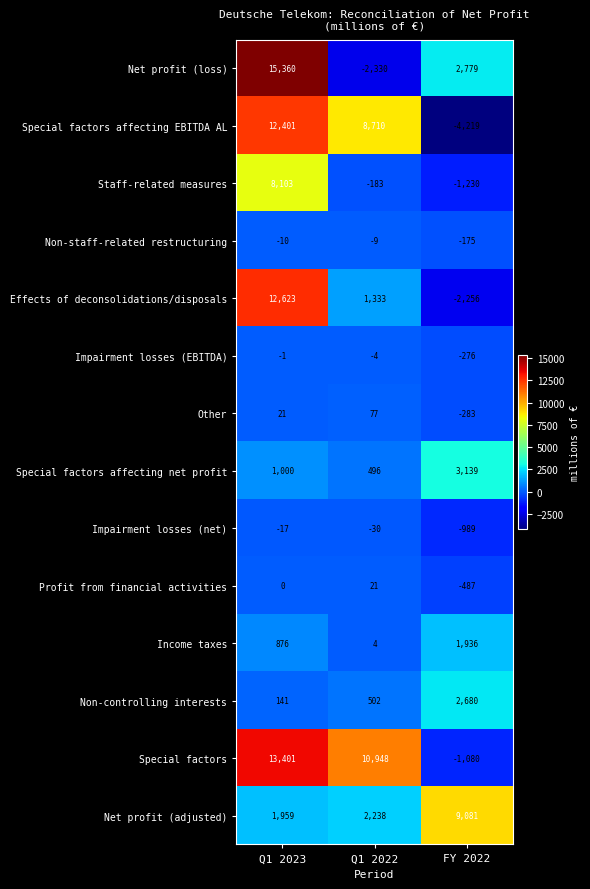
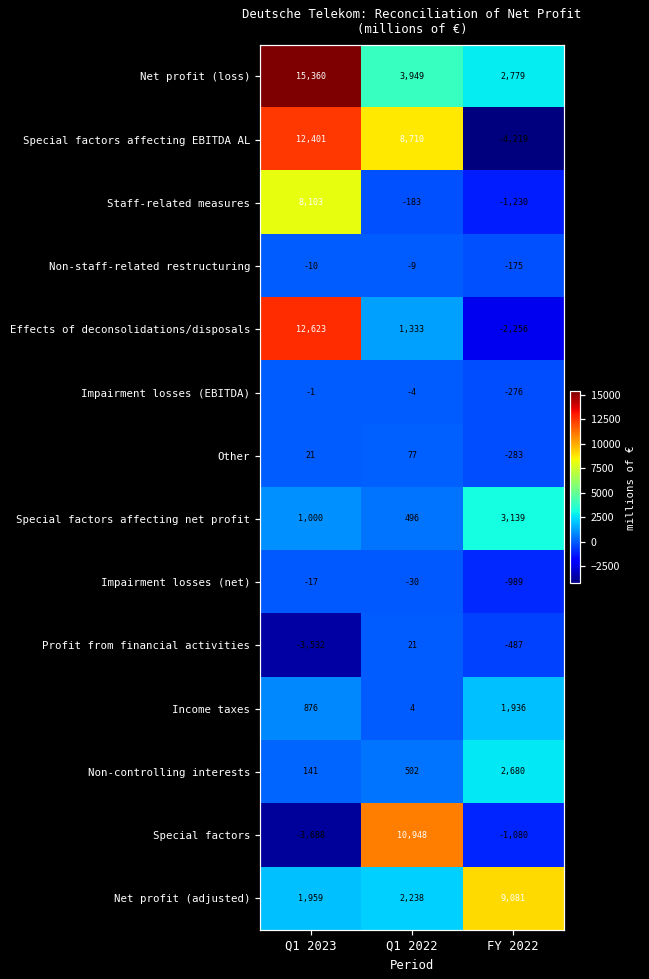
  {
    "Net profit (loss)": {
      "Q1 2023": "15,360",
-     "Q1 2022": "-2,330",
+     "Q1 2022": "3,949",
      "FY 2022": "2,779"
    },
    "Special factors affecting EBITDA AL": {
      "Q1 2023": "12,401",
      "Q1 2022": "8,710",
      "FY 2022": "-4,219"
    },
    "Staff-related measures": {
      "Q1 2023": "8,103",
      "Q1 2022": "-183",
      "FY 2022": "-1,230"
    },
    "Non-staff-related restructuring": {
      "Q1 2023": "-10",
      "Q1 2022": "-9",
      "FY 2022": "-175"
    },
    "Effects of deconsolidations/disposals": {
      "Q1 2023": "12,623",
      "Q1 2022": "1,333",
      "FY 2022": "-2,256"
    },
    "Impairment losses (EBITDA)": {
      "Q1 2023": "-1",
      "Q1 2022": "-4",
      "FY 2022": "-276"
    },
    "Other": {
      "Q1 2023": "21",
      "Q1 2022": "77",
      "FY 2022": "-283"
    },
    "Special factors affecting net profit": {
      "Q1 2023": "1,000",
      "Q1 2022": "496",
      "FY 2022": "3,139"
    },
    "Impairment losses (net)": {
      "Q1 2023": "-17",
      "Q1 2022": "-30",
      "FY 2022": "-989"
    },
    "Profit from financial activities": {
-     "Q1 2023": "0",
+     "Q1 2023": "-3,532",
      "Q1 2022": "21",
      "FY 2022": "-487"
    },
    "Income taxes": {
      "Q1 2023": "876",
      "Q1 2022": "4",
      "FY 2022": "1,936"
    },
    "Non-controlling interests": {
      "Q1 2023": "141",
      "Q1 2022": "502",
      "FY 2022": "2,680"
    },
    "Special factors": {
-     "Q1 2023": "13,401",
+     "Q1 2023": "-3,688",
      "Q1 2022": "10,948",
      "FY 2022": "-1,080"
    },
    "Net profit (adjusted)": {
      "Q1 2023": "1,959",
      "Q1 2022": "2,238",
      "FY 2022": "9,081"
    }
  }
